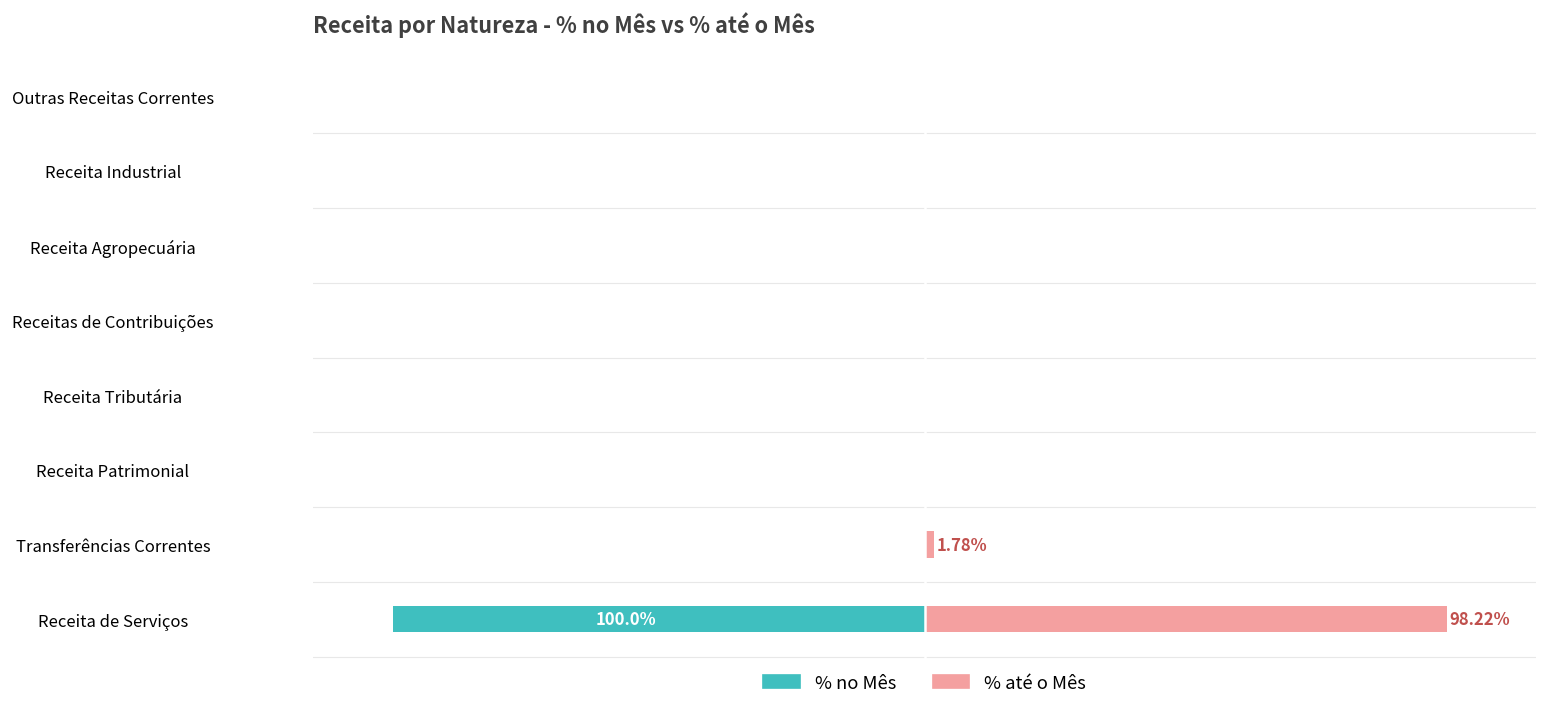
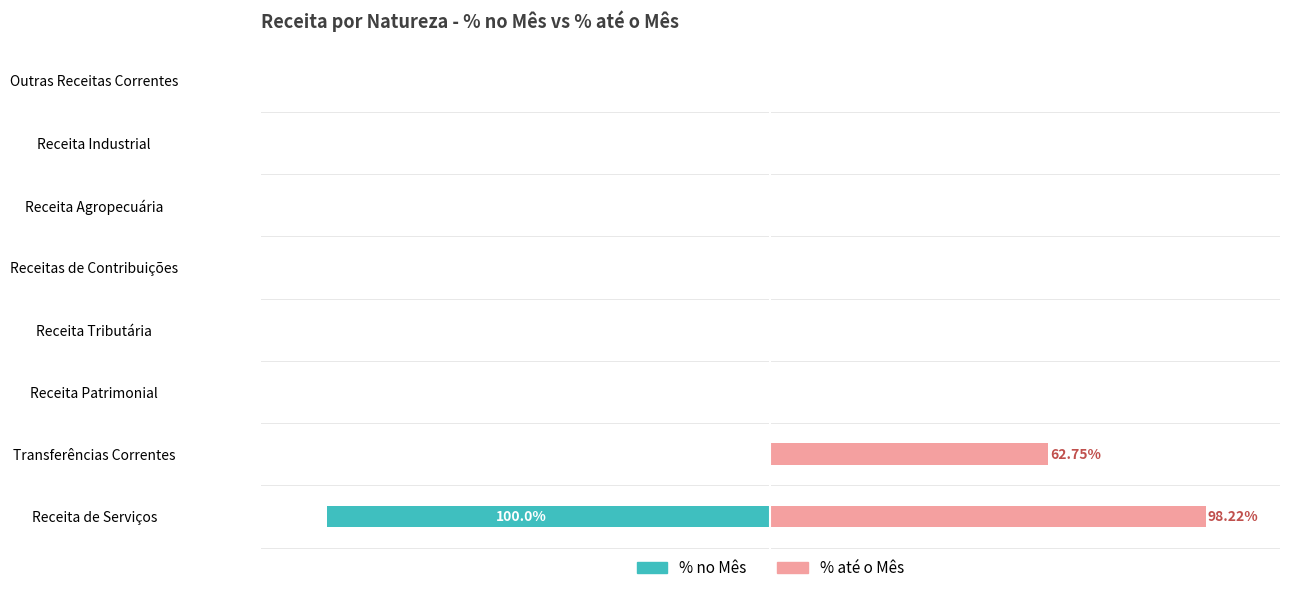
  {
    "% até o Mês": {
-     "Transferências Correntes": "1.78%",
+     "Transferências Correntes": "62.75%",
      "Receita de Serviços": "98.22%"
    }
  }
